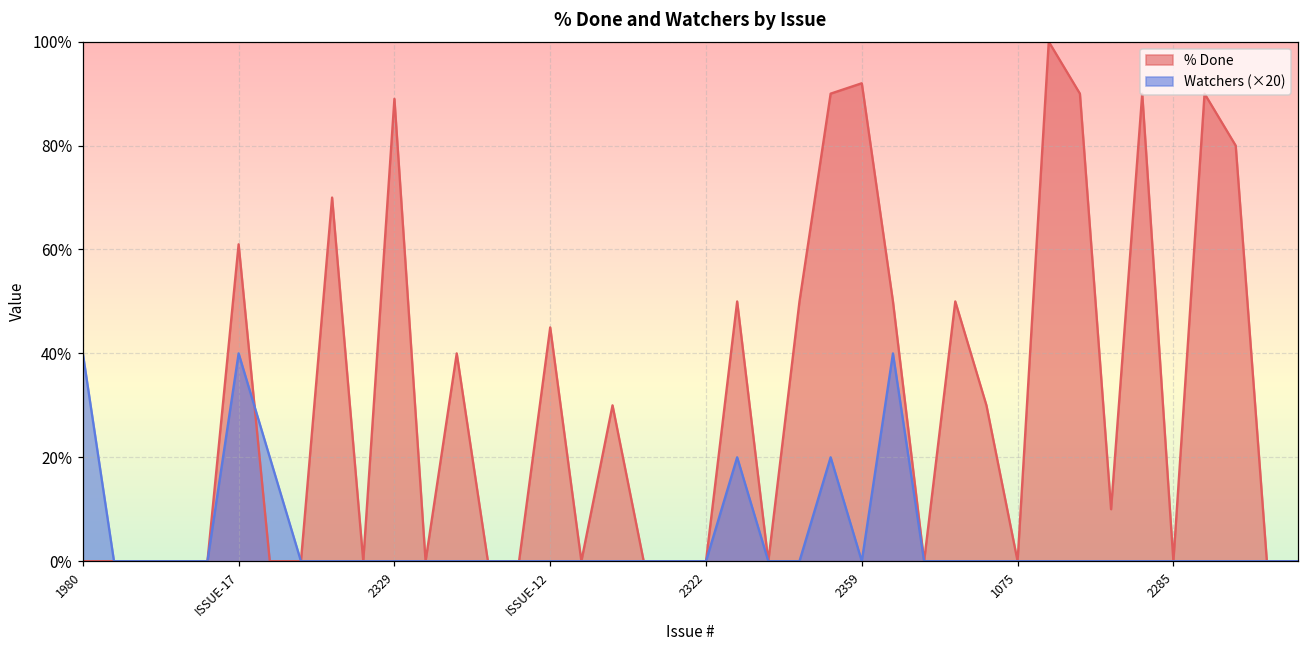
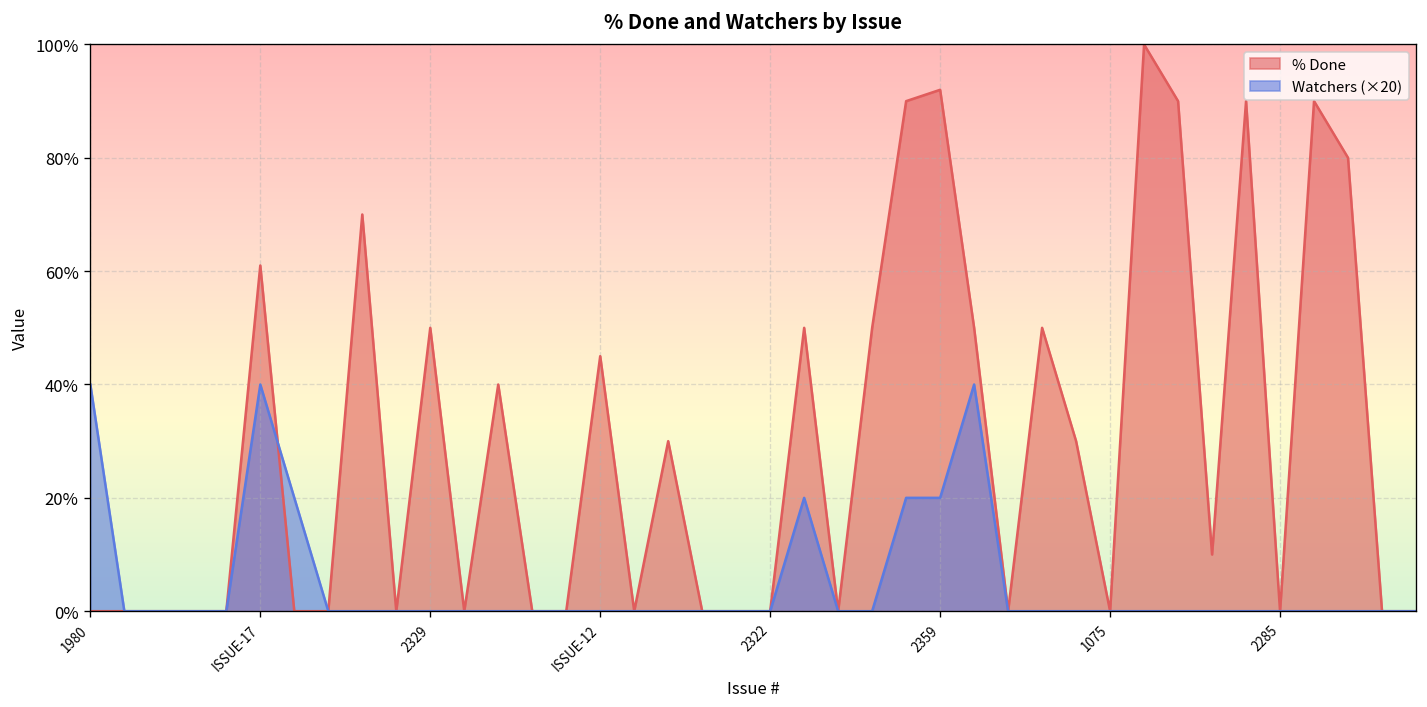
  {
    "% Done": {
      "1980": "0%",
      "ISSUE-17": "61%",
-     "2329": "89%",
+     "2329": "50%",
      "ISSUE-12": "45%",
      "2359": "92%"
    },
    "Watchers (×20)": {
      "1980": "40%",
      "ISSUE-17": "40%",
      "2329": "0%",
      "ISSUE-12": "0%",
-     "2359": "0%"
+     "2359": "20%"
    }
  }
